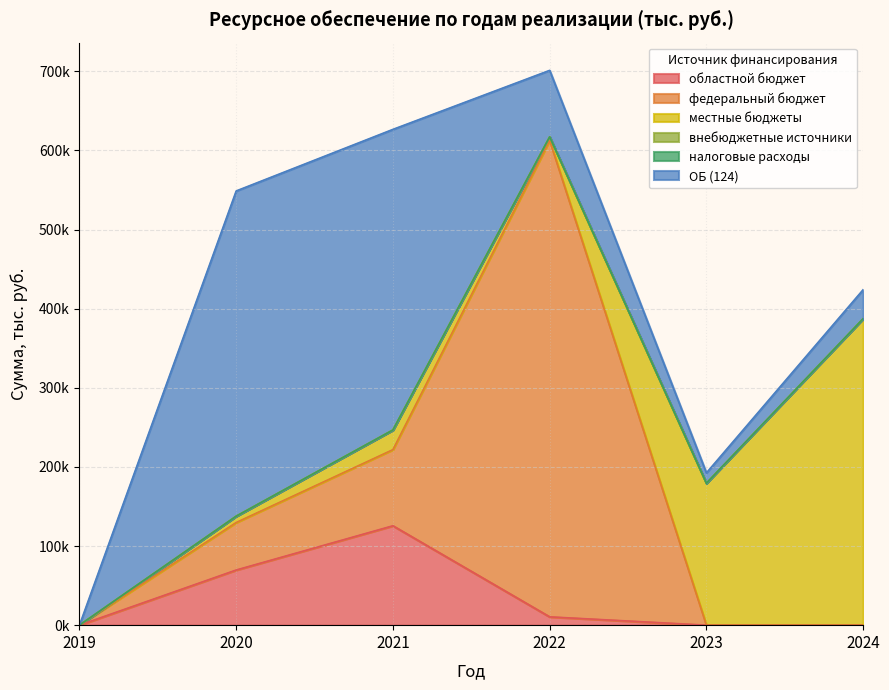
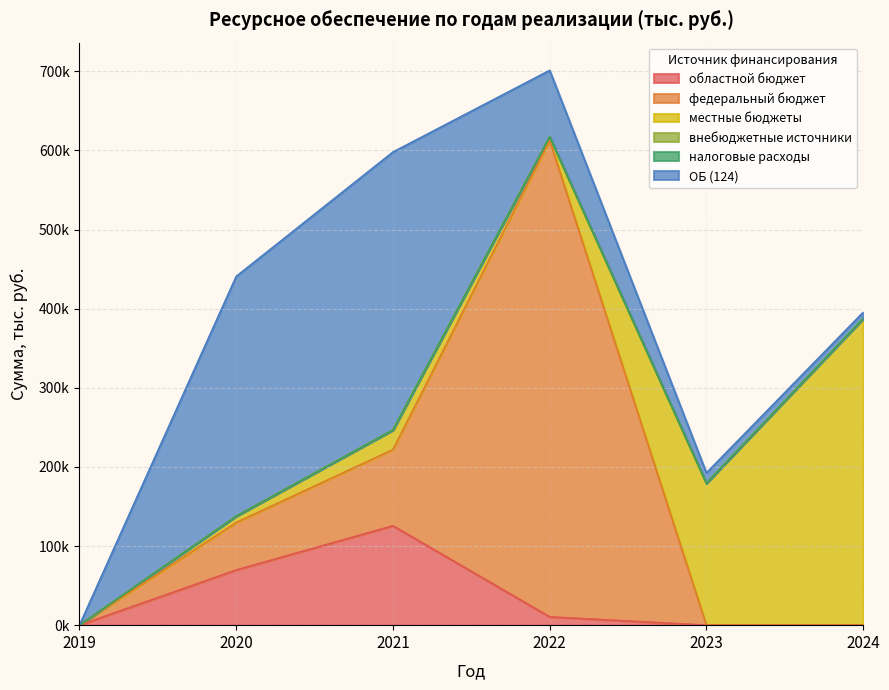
  {
    "налоговые расходы": {
      "2022": 0
    },
    "ОБ (124)": {
-     "2020": 410000,
-     "2021": 380000,
+     "2020": 300000,
+     "2021": 350000,
      "2022": 80000,
      "2023": 10000,
-     "2024": 40000
+     "2024": 10000
    }
  }
